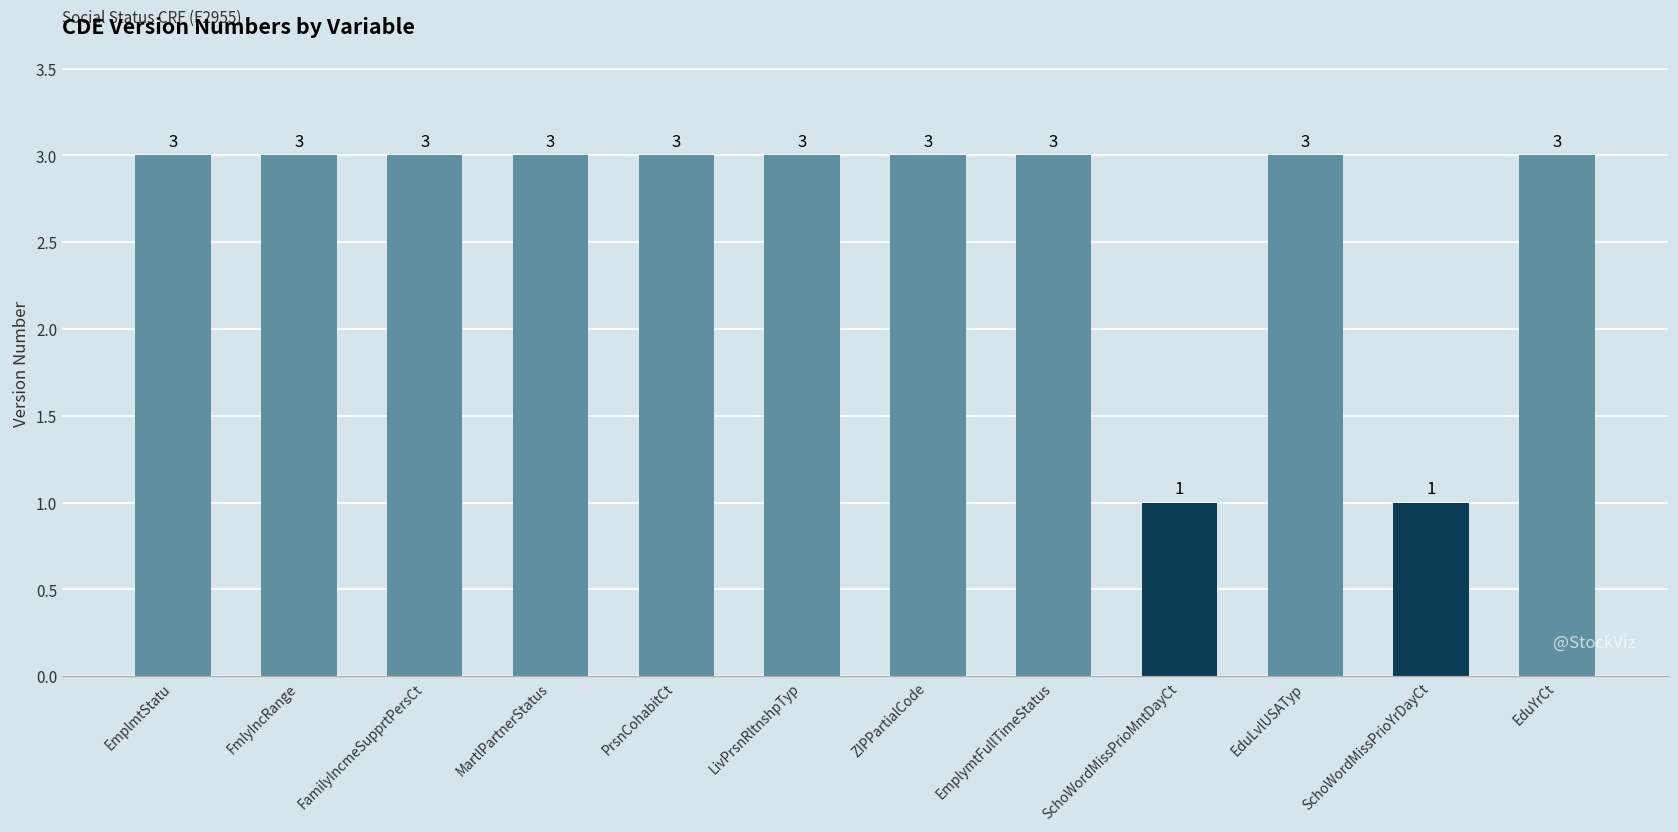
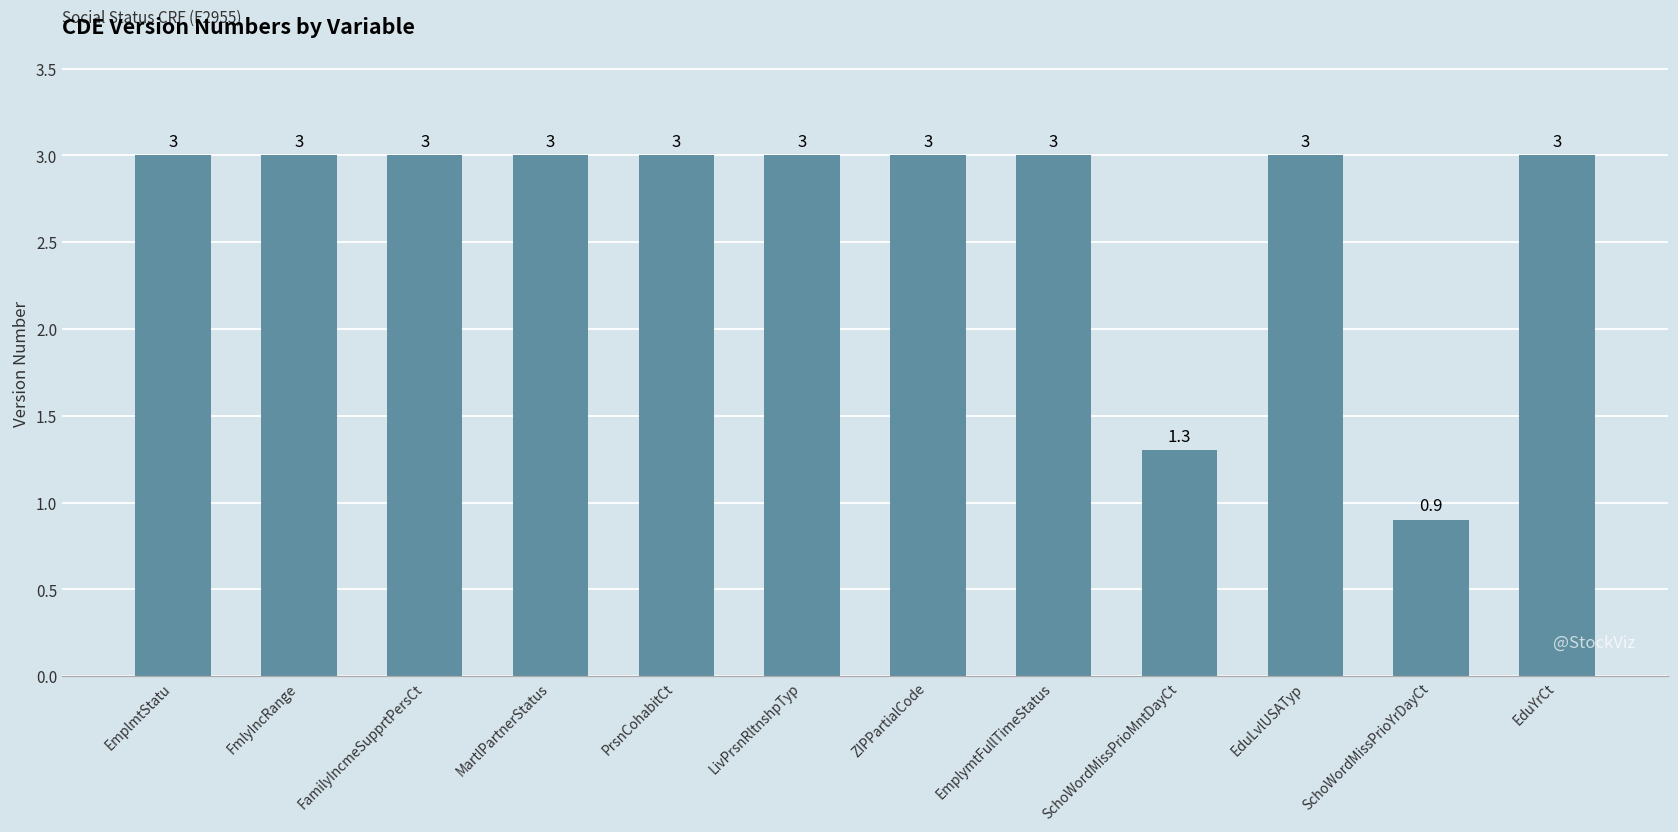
  {
    "EmplmtStatu": 3,
    "FmlyIncRange": 3,
    "FamilyIncmeSupprtPersCt": 3,
    "MartlPartnerStatus": 3,
    "PrsnCohabitCt": 3,
    "LivPrsnRltnshpTyp": 3,
    "ZIPPartialCode": 3,
    "EmplymtFullTimeStatus": 3,
-   "SchoWordMissPrioMntDayCt": 1,
+   "SchoWordMissPrioMntDayCt": 1.3,
    "EduLvlUSATyp": 3,
-   "SchoWordMissPrioYrDayCt": 1,
+   "SchoWordMissPrioYrDayCt": 0.9,
    "EduYrCt": 3
  }
